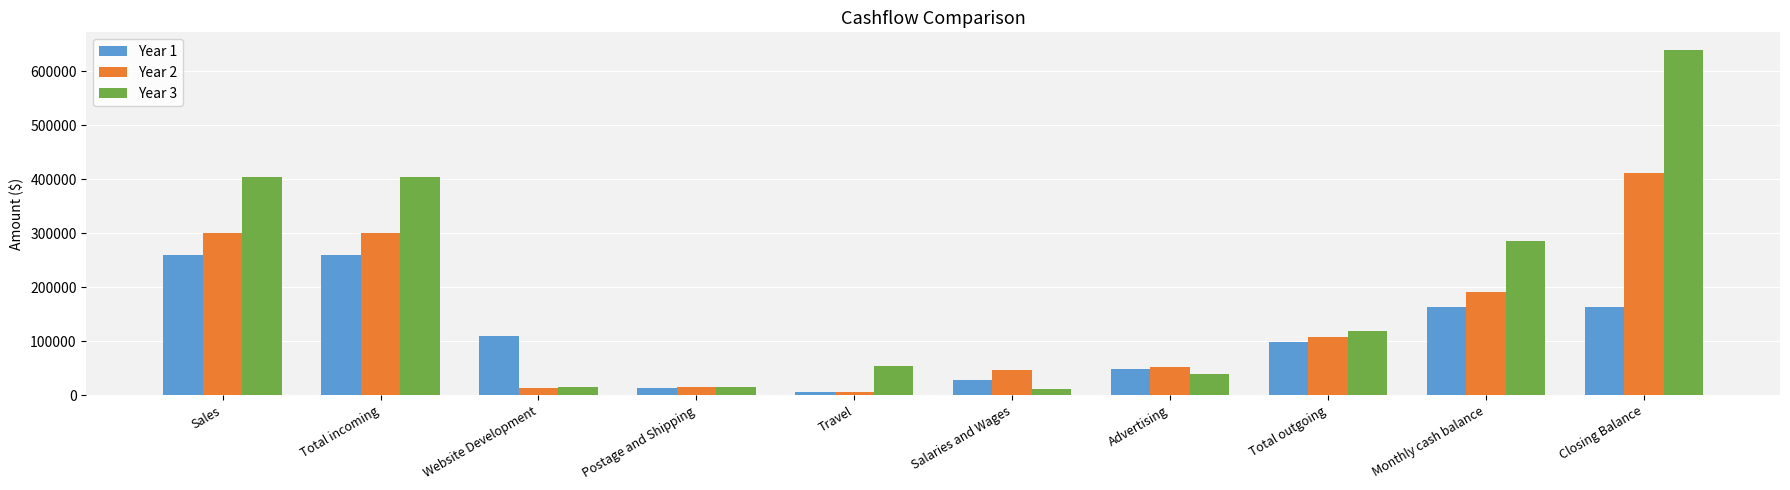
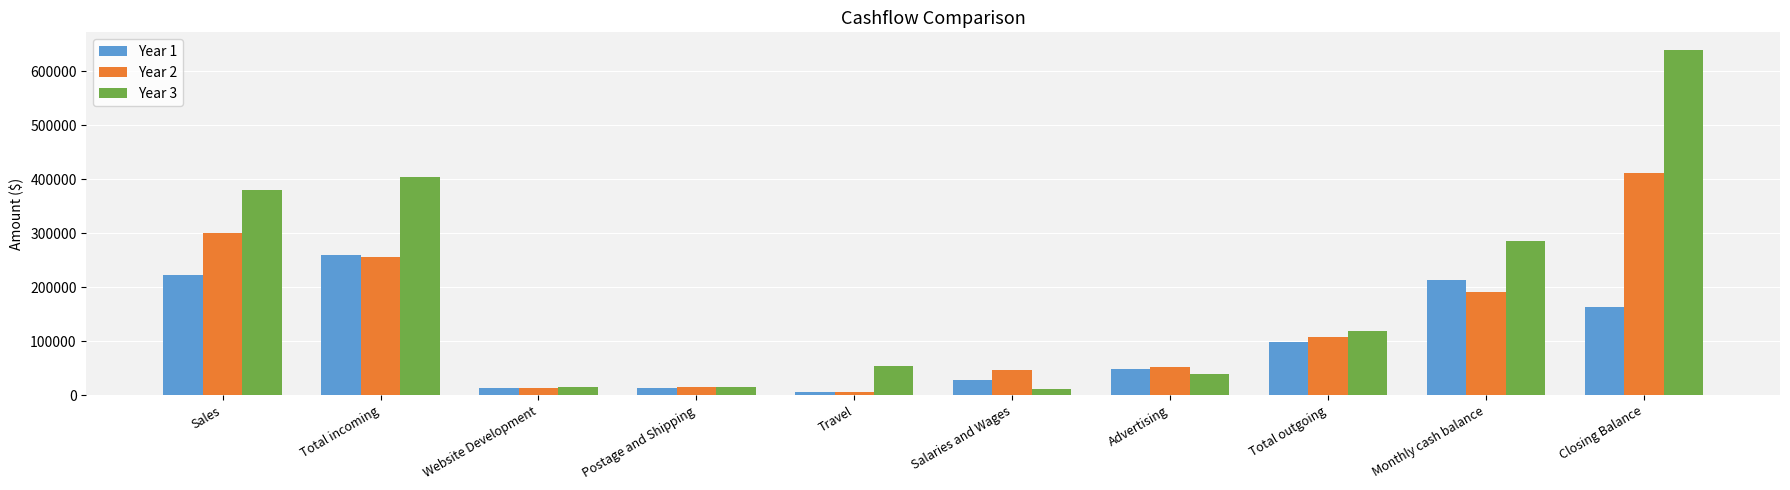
  {
    "Year 1": {
-     "Sales": 260000,
+     "Sales": 220000,
      "Total incoming": 260000,
-     "Website Development": 110000,
+     "Website Development": 10000,
      "Postage and Shipping": 10000,
      "Travel": 10000,
      "Salaries and Wages": 30000,
      "Advertising": 50000,
      "Total outgoing": 100000,
-     "Monthly cash balance": 160000,
+     "Monthly cash balance": 210000,
      "Closing Balance": 160000
    },
    "Year 2": {
      "Sales": 300000,
-     "Total incoming": 300000,
+     "Total incoming": 260000,
      "Website Development": 10000,
      "Postage and Shipping": 10000,
      "Travel": 10000,
      "Salaries and Wages": 50000,
      "Advertising": 50000,
      "Total outgoing": 110000,
      "Monthly cash balance": 190000,
      "Closing Balance": 410000
    },
    "Year 3": {
-     "Sales": 400000,
+     "Sales": 380000,
      "Total incoming": 400000,
      "Website Development": 20000,
      "Postage and Shipping": 20000,
      "Travel": 50000,
      "Salaries and Wages": 10000,
      "Advertising": 40000,
      "Total outgoing": 120000,
      "Monthly cash balance": 290000,
      "Closing Balance": 640000
    }
  }
